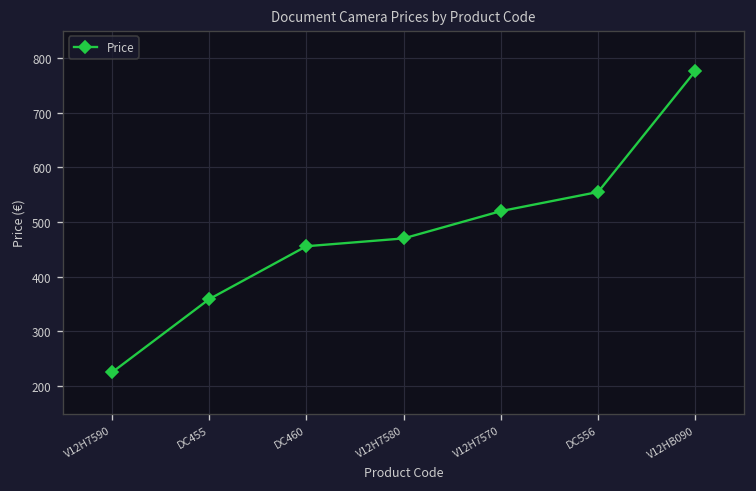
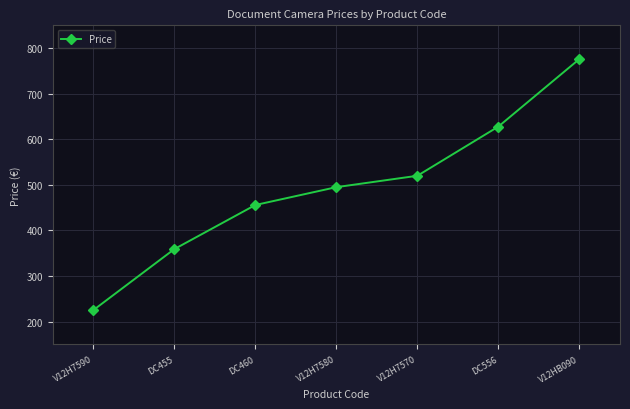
  {
    "V12H7590": 230,
    "DC455": 360,
    "DC460": 460,
-   "V12H7580": 470,
+   "V12H7580": 500,
    "V12H7570": 520,
-   "DC556": 560,
+   "DC556": 630,
    "V12HB090": 780
  }
